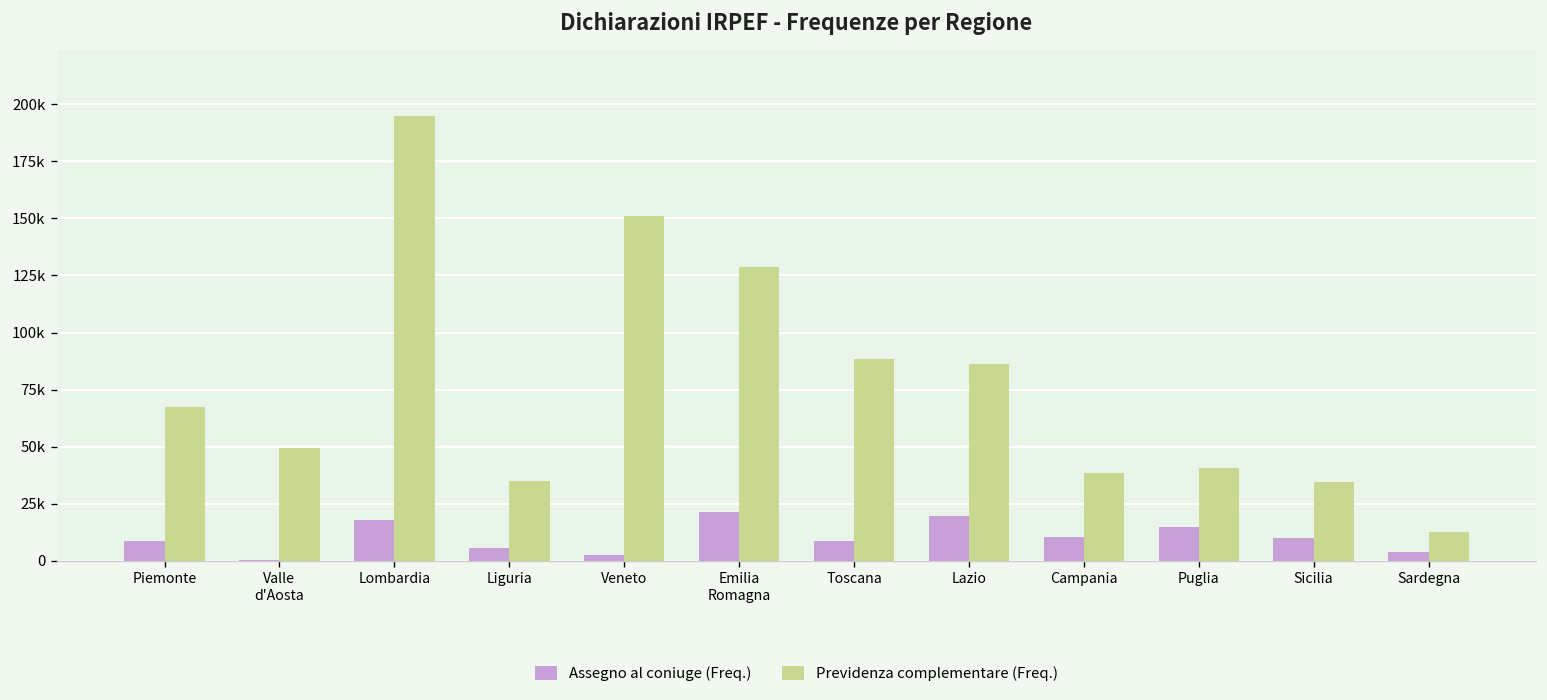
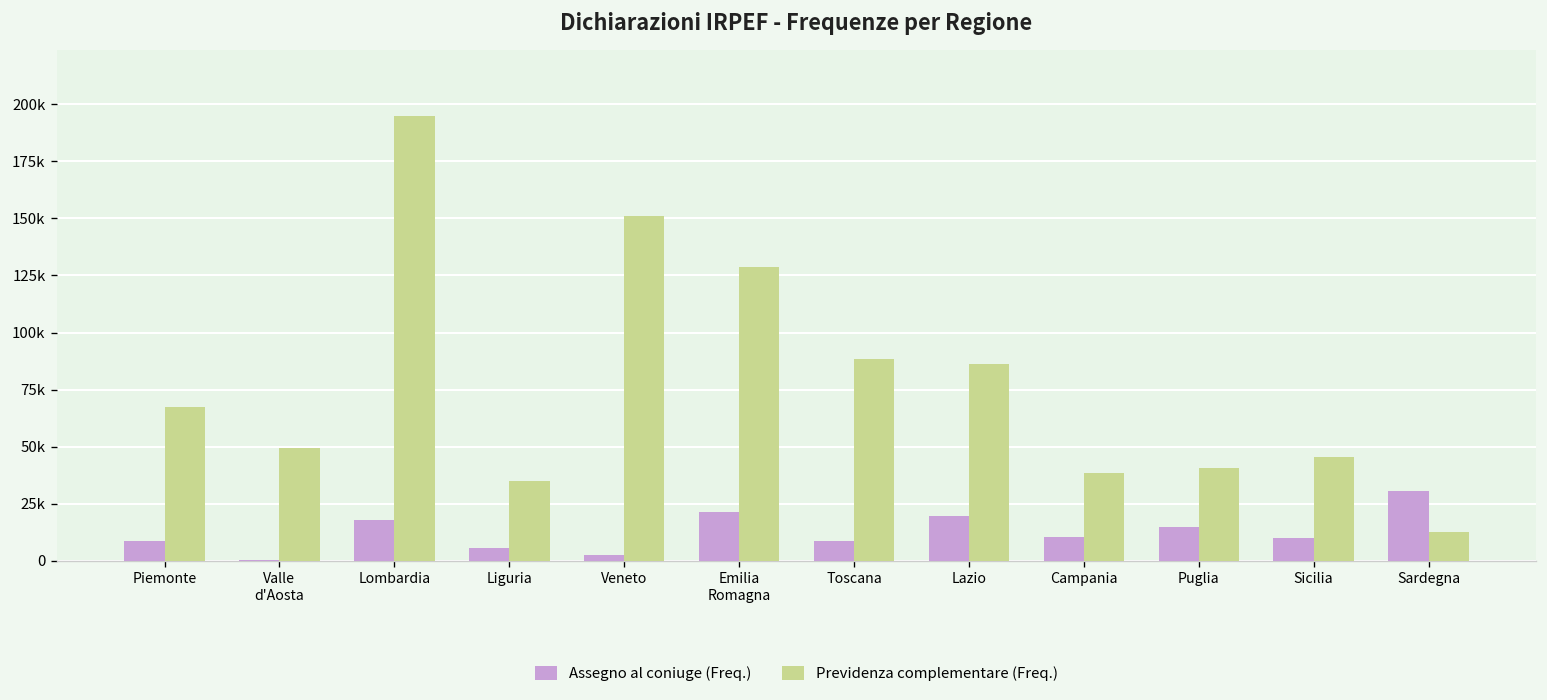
  {
    "Assegno al coniuge (Freq.)": {
      "Piemonte": 9000,
      "Lombardia": 18000,
      "Liguria": 6000,
      "Veneto": 2000,
      "Emilia Romagna": 21000,
      "Toscana": 8000,
      "Lazio": 20000,
      "Campania": 10000,
      "Puglia": 15000,
      "Sicilia": 10000,
-     "Sardegna": 4000
+     "Sardegna": 30000
    },
    "Previdenza complementare (Freq.)": {
      "Piemonte": 67000,
      "Valle d'Aosta": 49000,
      "Lombardia": 195000,
      "Liguria": 35000,
      "Veneto": 151000,
      "Emilia Romagna": 129000,
      "Toscana": 88000,
      "Lazio": 86000,
      "Campania": 38000,
      "Puglia": 41000,
-     "Sicilia": 35000,
+     "Sicilia": 46000,
      "Sardegna": 12000
    }
  }
